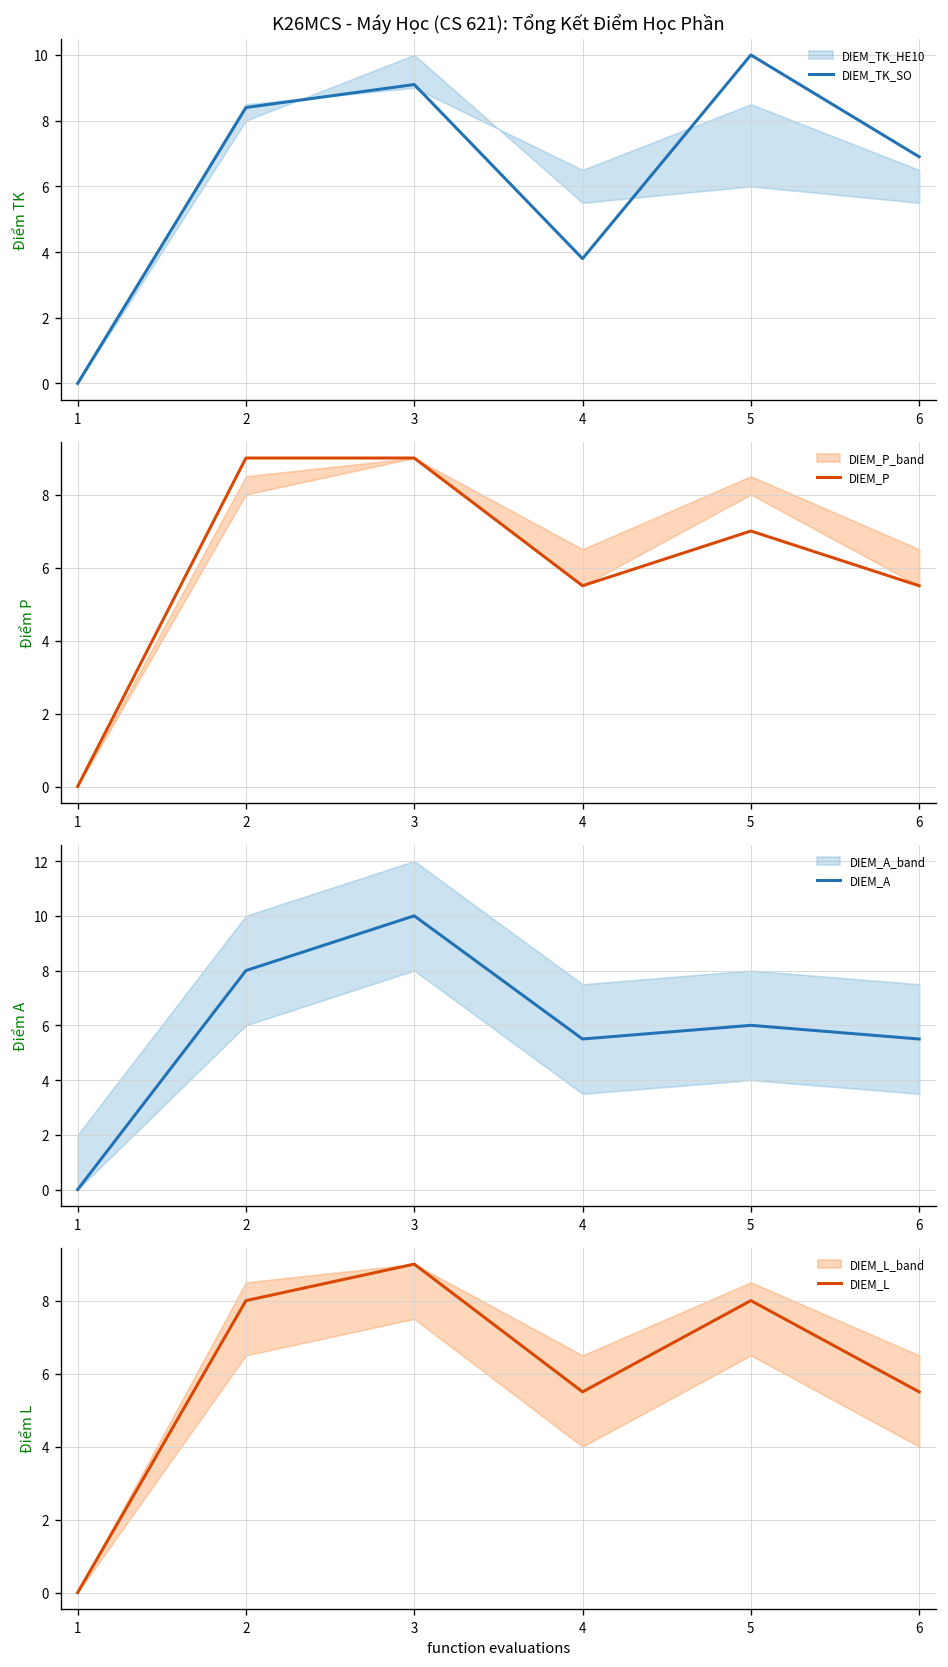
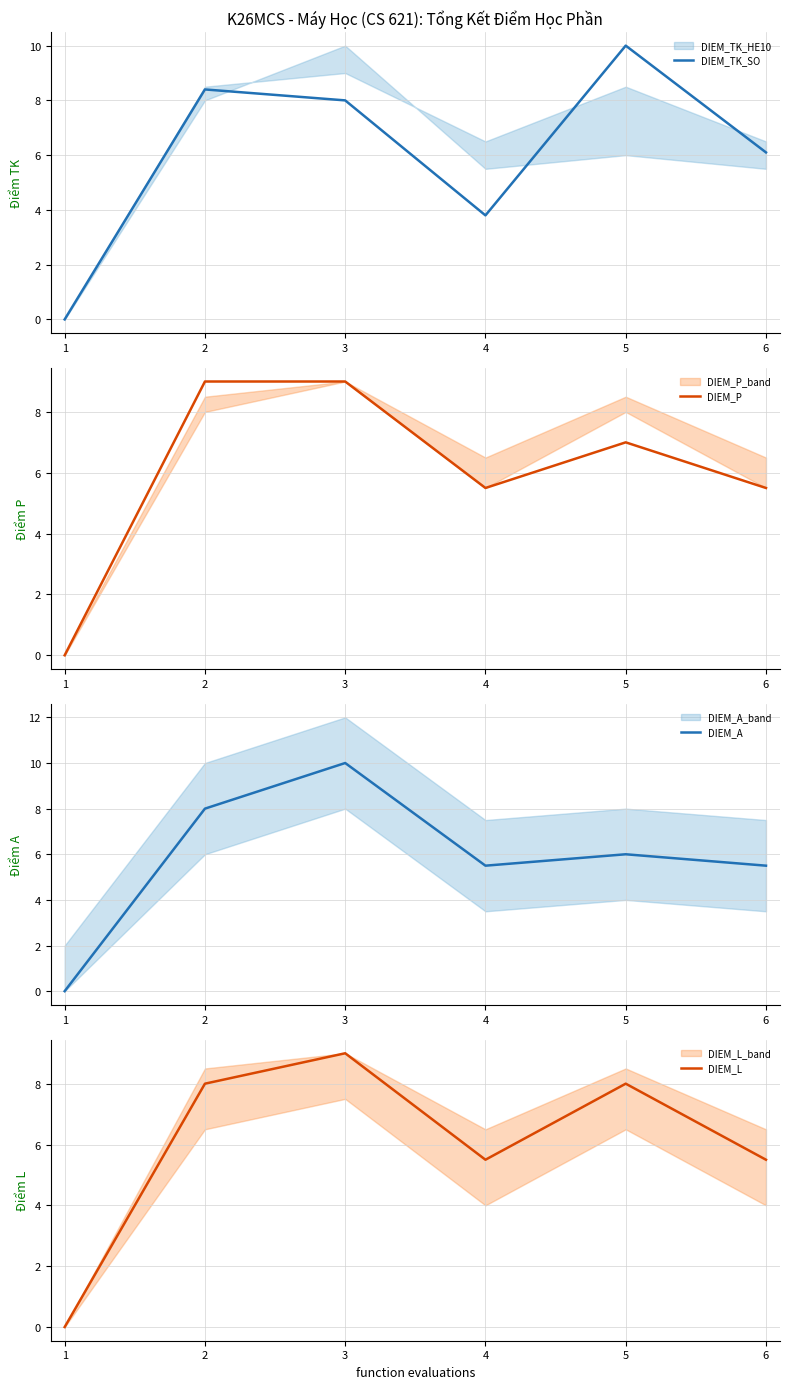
  {
    "K26MCS - Máy Học (CS 621): Tổng Kết Điểm Học Phần": {
      "DIEM_TK_SO": {
        "2": 8.4,
-       "3": 9.1,
+       "3": 8.0,
        "4": 3.8,
        "5": 10.0,
-       "6": 6.9
+       "6": 6.1
      }
    }
  }
